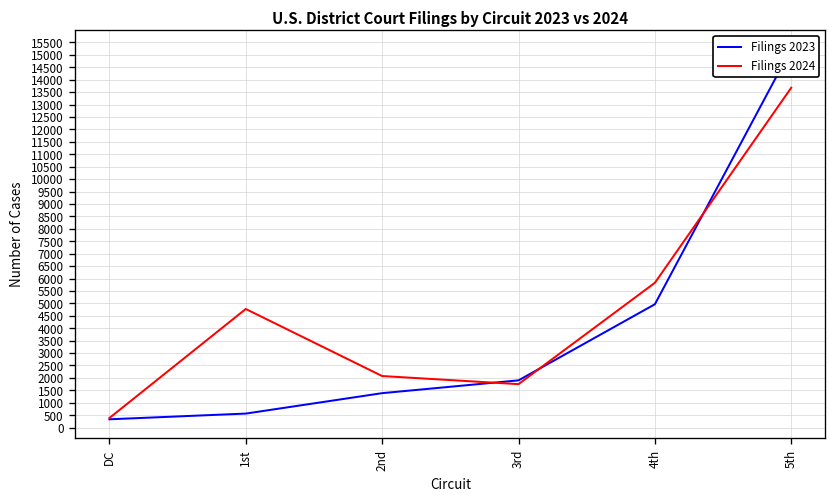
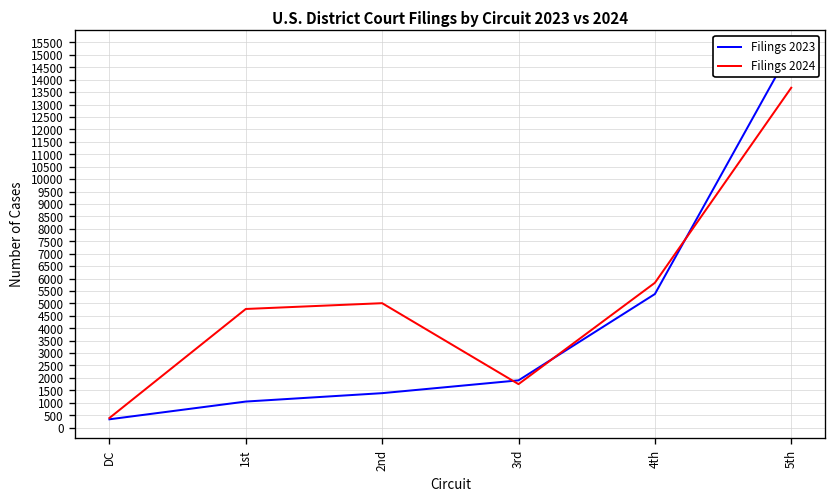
  {
    "Filings 2023": {
-     "1st": 600,
+     "1st": 1000,
      "2nd": 1400,
      "3rd": 1900,
-     "4th": 5000
+     "4th": 5400
    },
    "Filings 2024": {
      "1st": 4800,
-     "2nd": 2100,
+     "2nd": 5000,
      "3rd": 1700,
      "4th": 5800,
      "5th": 13700
    }
  }
